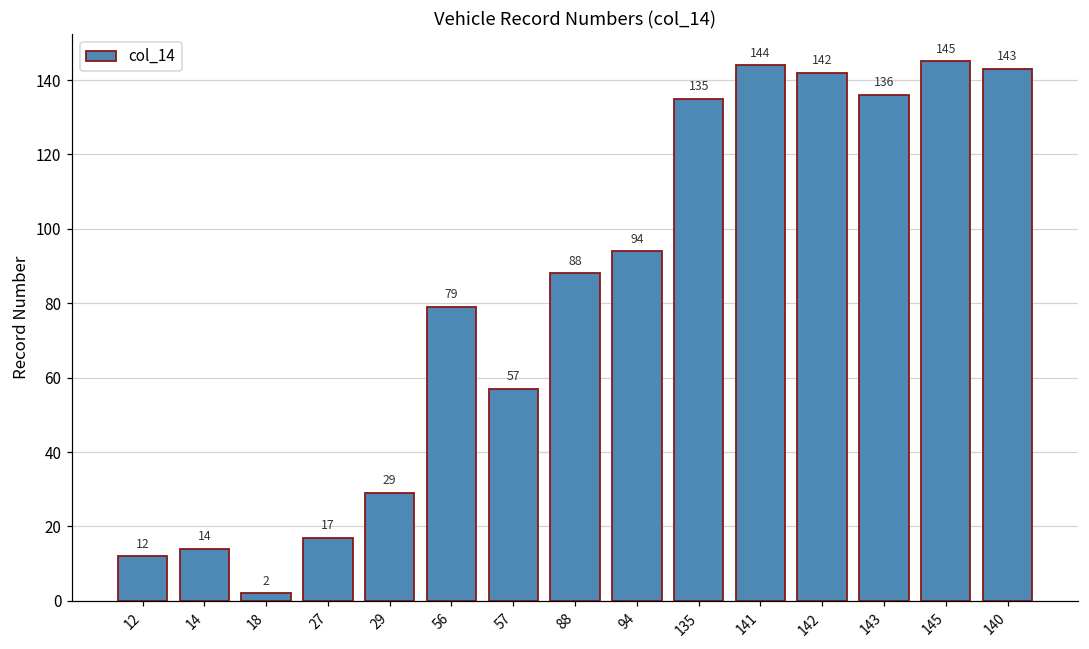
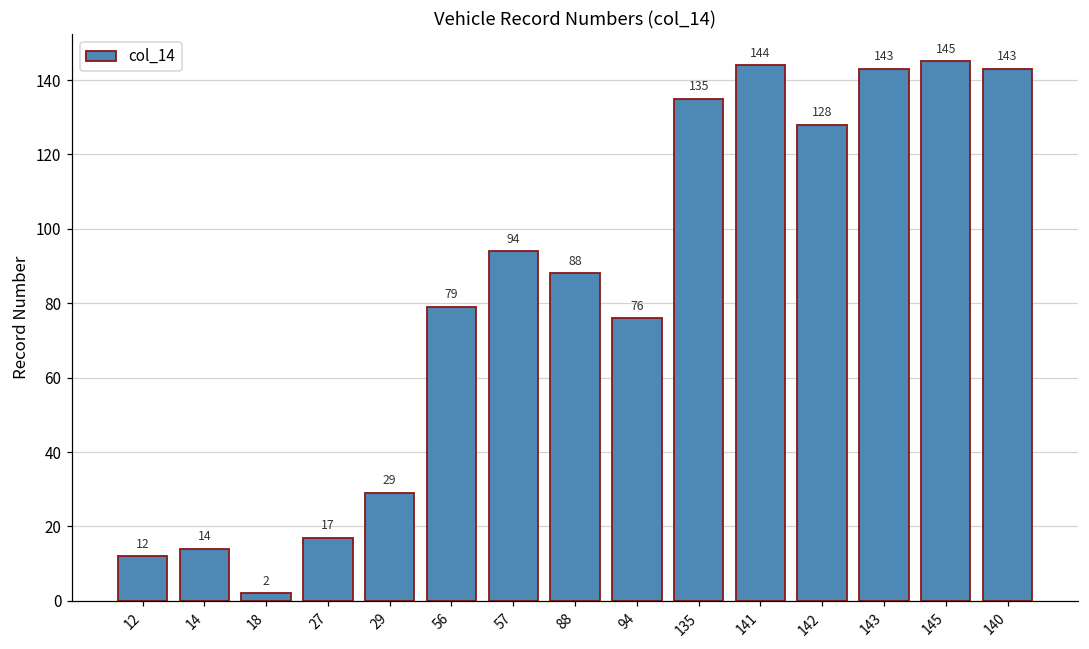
  {
    "12": 12,
    "14": 14,
    "18": 2,
    "27": 17,
    "29": 29,
    "56": 79,
-   "57": 57,
+   "57": 94,
    "88": 88,
-   "94": 94,
+   "94": 76,
    "135": 135,
    "141": 144,
-   "142": 142,
-   "143": 136,
+   "142": 128,
+   "143": 143,
    "145": 145,
    "140": 143
  }
